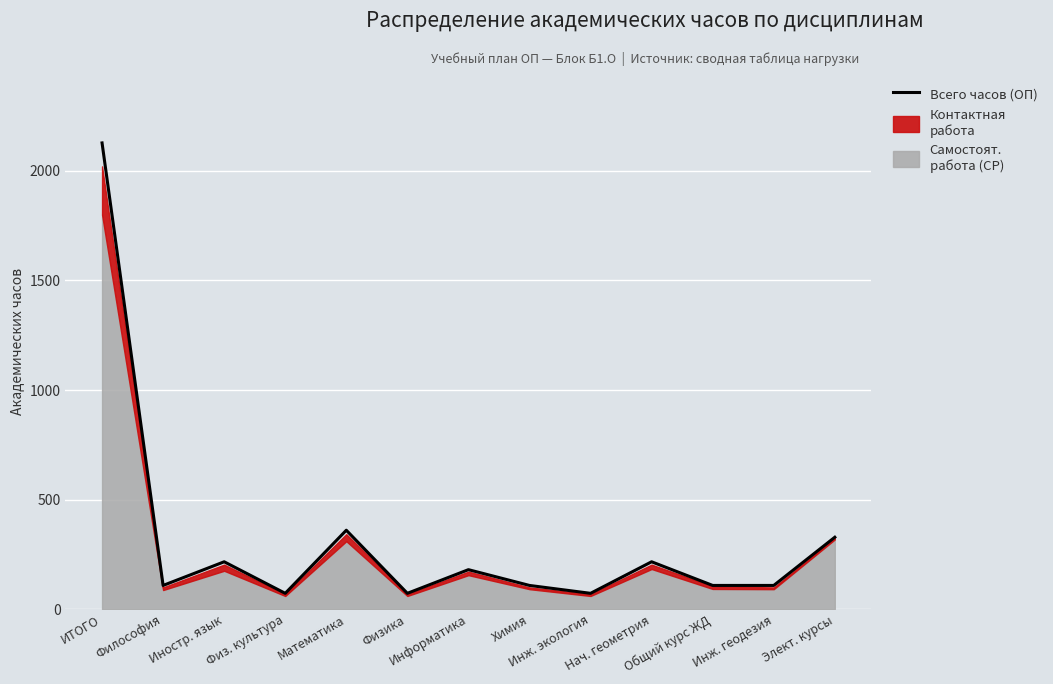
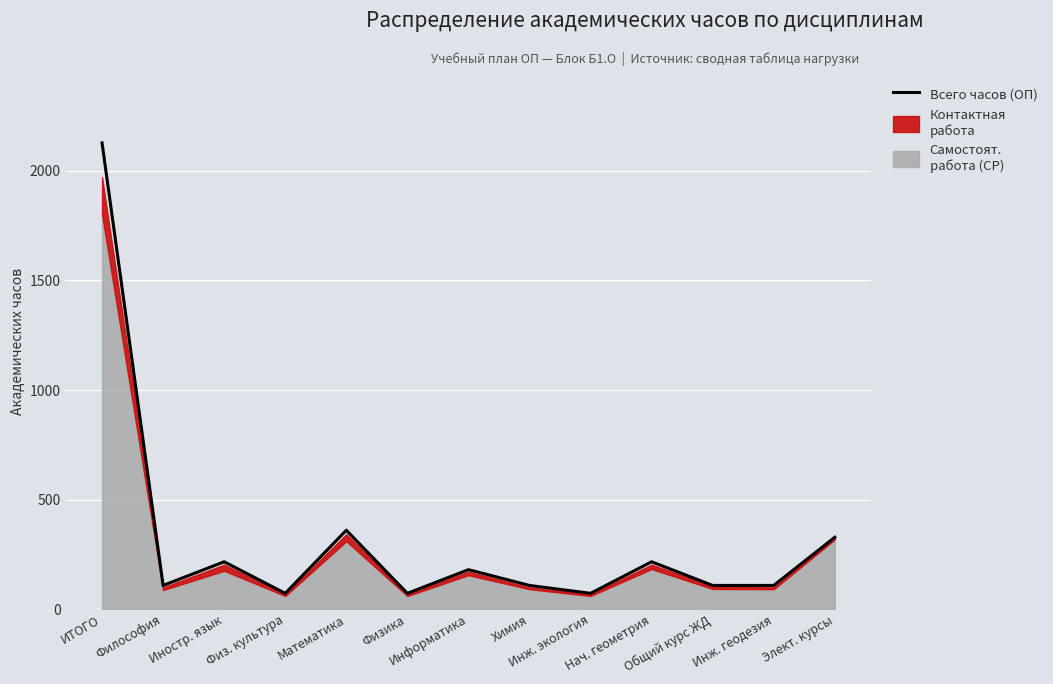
  {
    "Всего часов (ОП)": {
      "ИТОГО": 2130,
      "Иностр. язык": 220,
      "Математика": 360,
      "Нач. геометрия": 220
    },
    "Контактная работа": {
-     "ИТОГО": 220,
+     "ИТОГО": 170,
      "Иностр. язык": 30,
      "Математика": 30,
      "Нач. геометрия": 20
    }
  }
